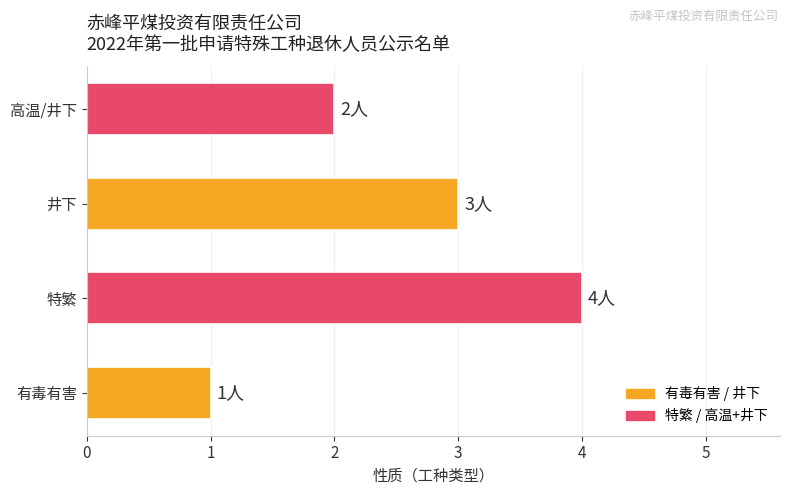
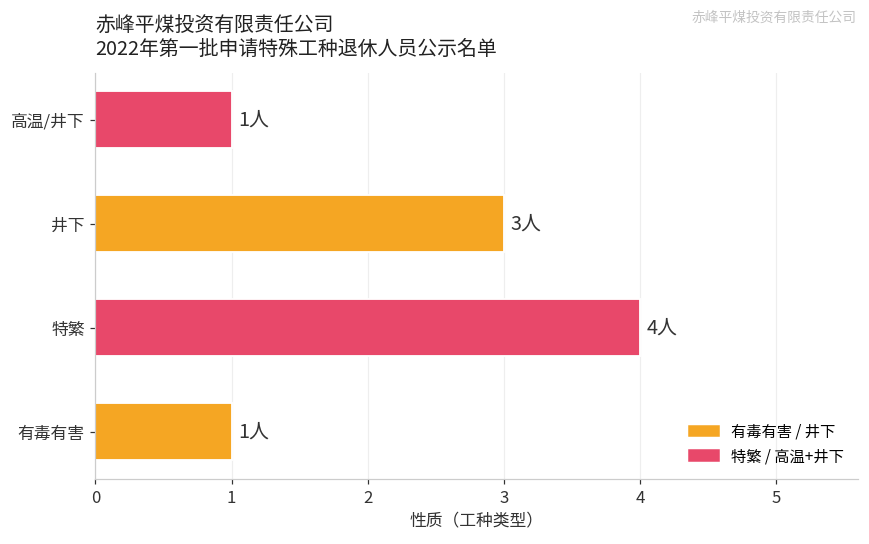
  {
-   "高温/井下": "2人",
+   "高温/井下": "1人",
    "井下": "3人",
    "特繁": "4人",
    "有毒有害": "1人"
  }
